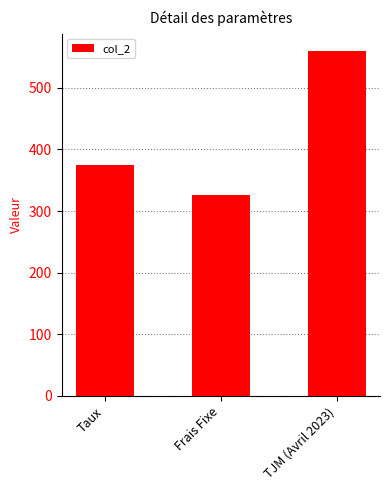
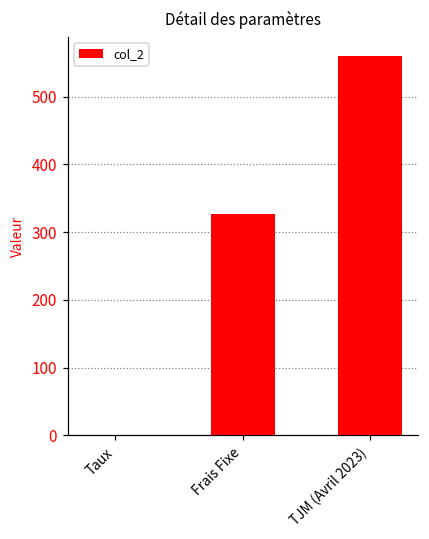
  {
-   "Taux": 380,
+   "Taux": 0,
    "Frais Fixe": 330,
    "TJM (Avril 2023)": 560
  }
